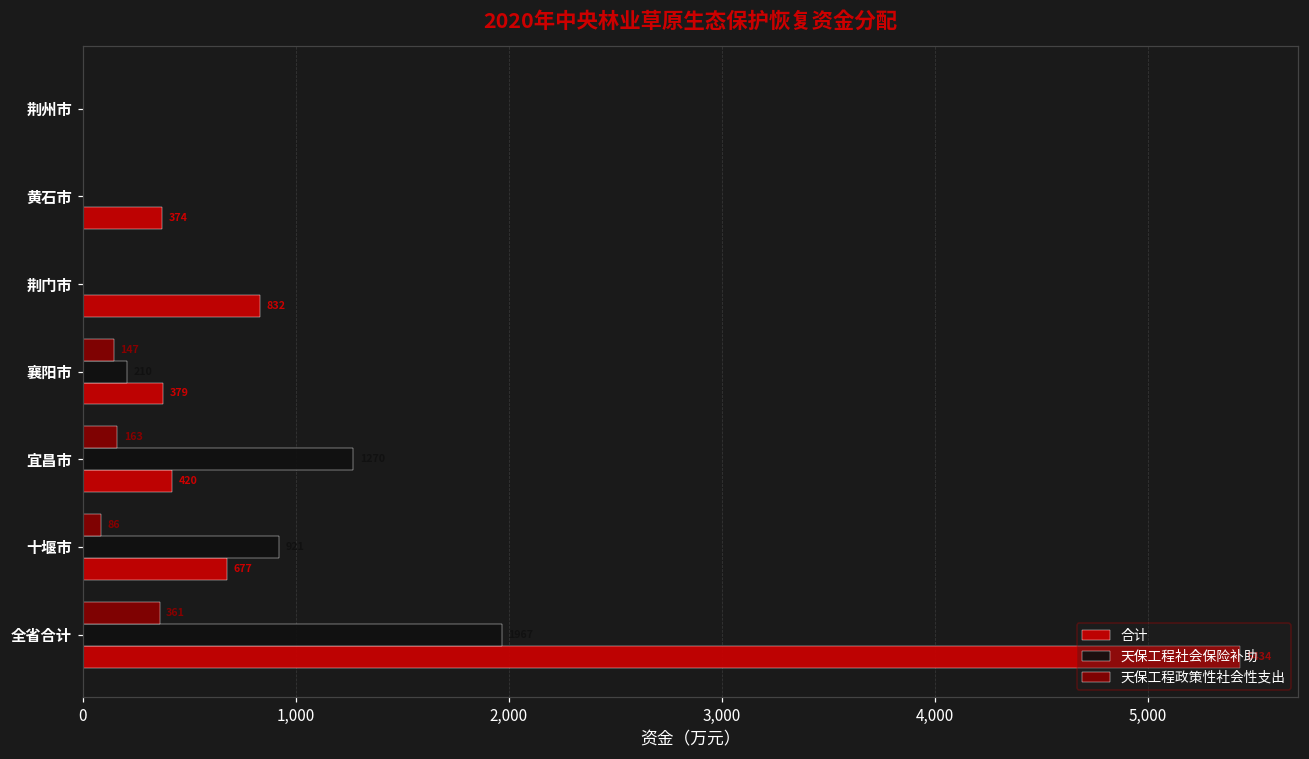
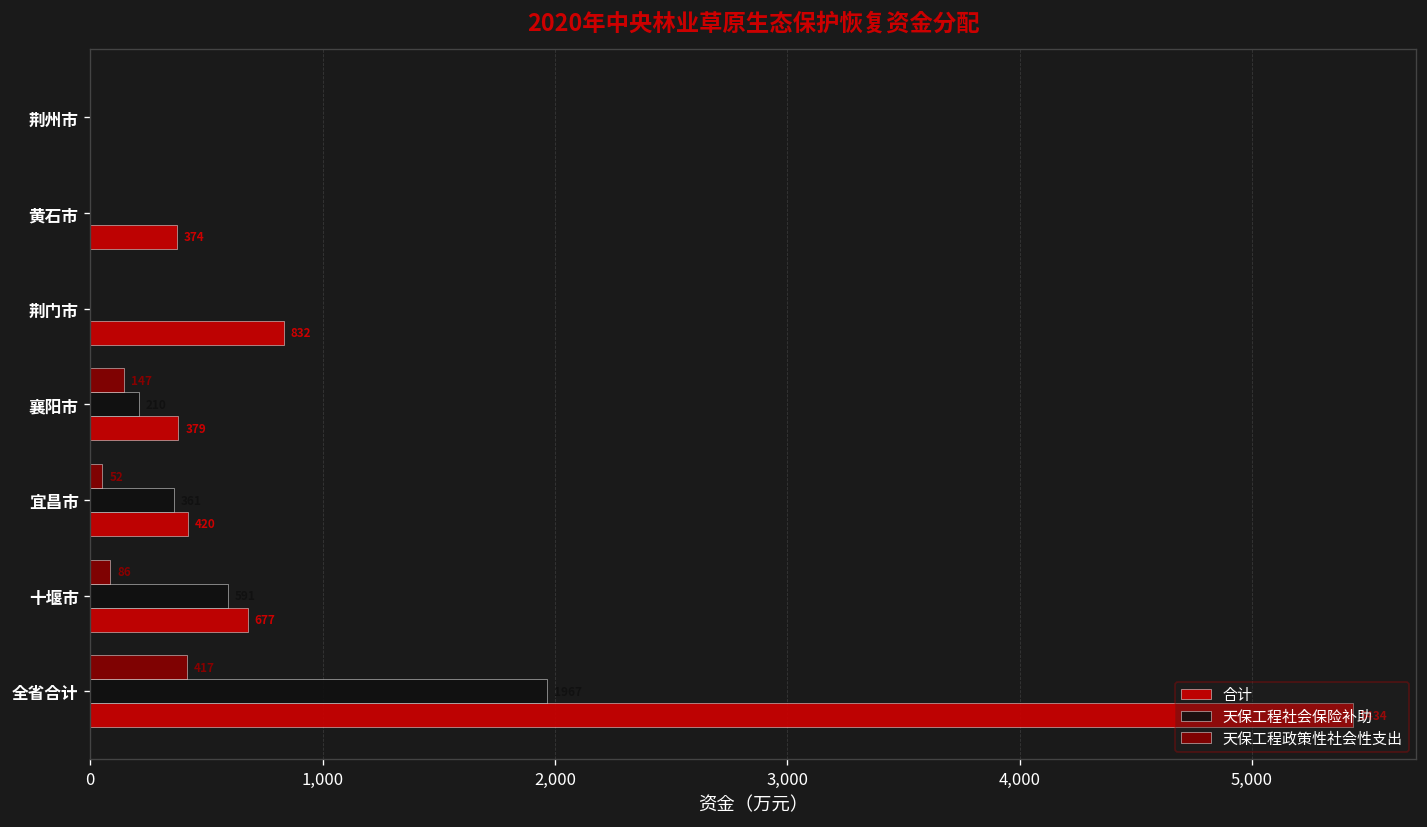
  {
    "合计": {
      "黄石市": "374",
      "荆门市": "832",
      "襄阳市": "379",
      "宜昌市": "420",
      "十堰市": "677"
    },
    "天保工程社会保险补助": {
      "荆州市": "0",
      "黄石市": "0",
      "荆门市": "0",
      "襄阳市": "210",
-     "宜昌市": "1,270",
-     "十堰市": "920",
+     "宜昌市": "360",
+     "十堰市": "590",
      "全省合计": "1,970"
    },
    "天保工程政策性社会性支出": {
      "襄阳市": "147",
-     "宜昌市": "163",
+     "宜昌市": "52",
      "十堰市": "86",
-     "全省合计": "361"
+     "全省合计": "417"
    }
  }
